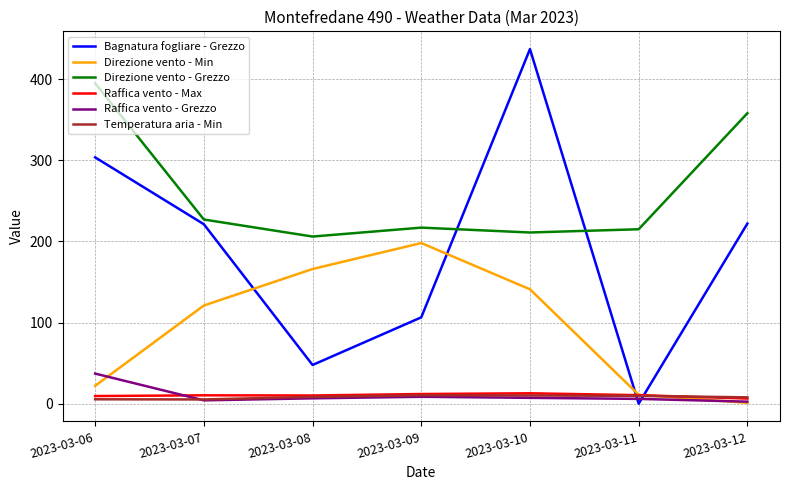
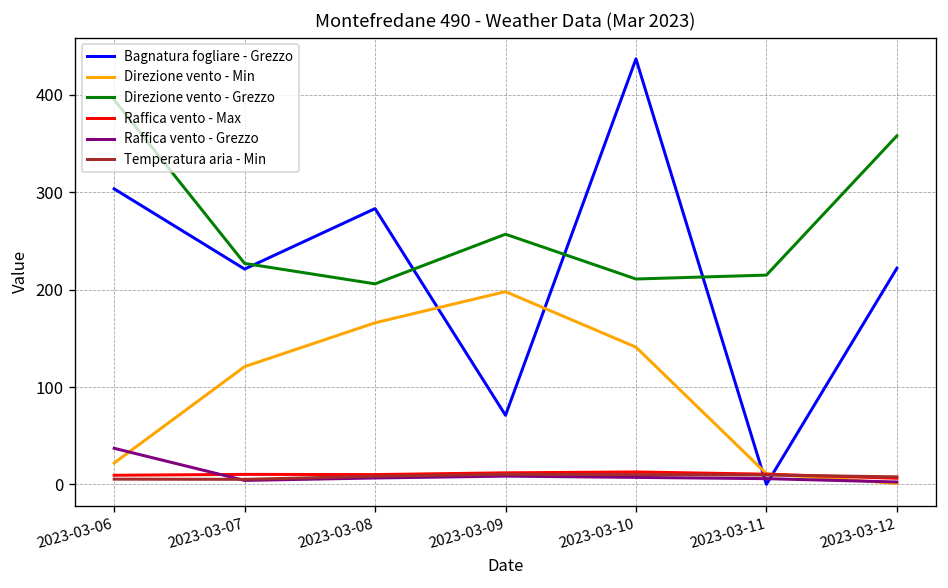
  {
    "Bagnatura fogliare - Grezzo": {
      "2023-03-06": 300,
      "2023-03-07": 220,
-     "2023-03-08": 50,
-     "2023-03-09": 110,
+     "2023-03-08": 280,
+     "2023-03-09": 70,
      "2023-03-10": 440,
      "2023-03-11": 0,
      "2023-03-12": 220
    },
    "Direzione vento - Min": {
      "2023-03-06": 20,
      "2023-03-07": 120,
      "2023-03-08": 170,
      "2023-03-09": 200,
      "2023-03-10": 140
    },
    "Direzione vento - Grezzo": {
      "2023-03-07": 230,
      "2023-03-08": 210,
-     "2023-03-09": 220,
+     "2023-03-09": 260,
      "2023-03-10": 210,
      "2023-03-11": 220,
      "2023-03-12": 360
    },
    "Raffica vento - Max": {
      "2023-03-06": 10,
      "2023-03-07": 10
    },
    "Raffica vento - Grezzo": {
      "2023-03-06": 40,
      "2023-03-11": 10
    },
    "Temperatura aria - Min": {
      "2023-03-06": 10
    }
  }
